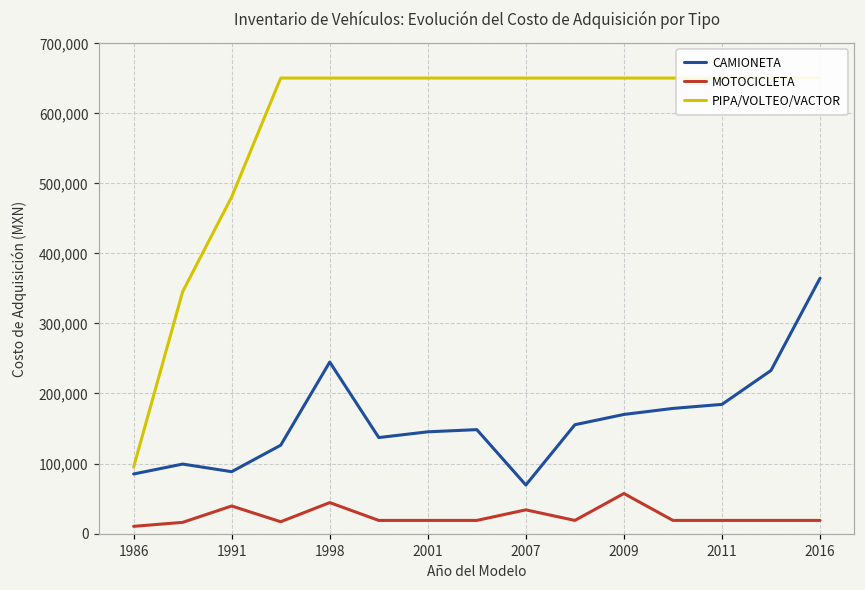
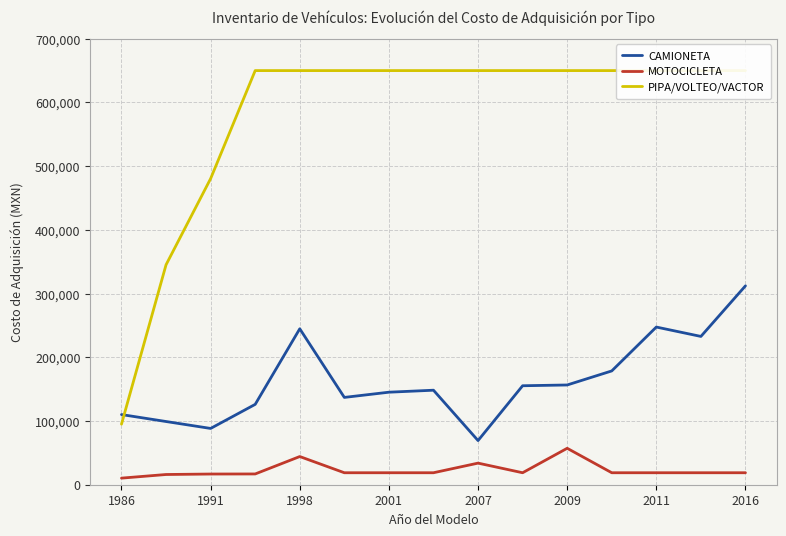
  {
    "CAMIONETA": {
-     "1986": "90,000",
+     "1986": "110,000",
      "1991": "90,000",
      "1998": "240,000",
      "2001": "150,000",
      "2007": "70,000",
-     "2009": "170,000",
-     "2011": "180,000",
-     "2016": "360,000"
+     "2009": "160,000",
+     "2011": "250,000",
+     "2016": "310,000"
    },
    "MOTOCICLETA": {
      "1986": "10,000",
-     "1991": "40,000",
+     "1991": "20,000",
      "1998": "40,000",
      "2001": "20,000",
      "2007": "30,000",
      "2009": "60,000",
      "2011": "20,000",
      "2016": "20,000"
    },
    "PIPA/VOLTEO/VACTOR": {
      "1986": "100,000",
      "1991": "480,000",
      "1998": "650,000",
      "2001": "650,000",
      "2007": "650,000",
      "2009": "650,000"
    }
  }
